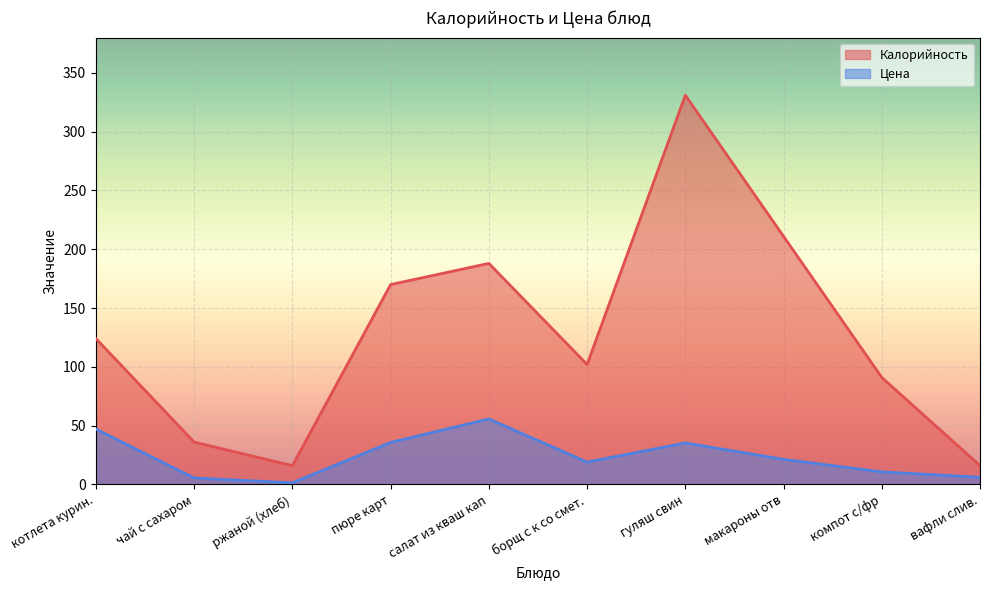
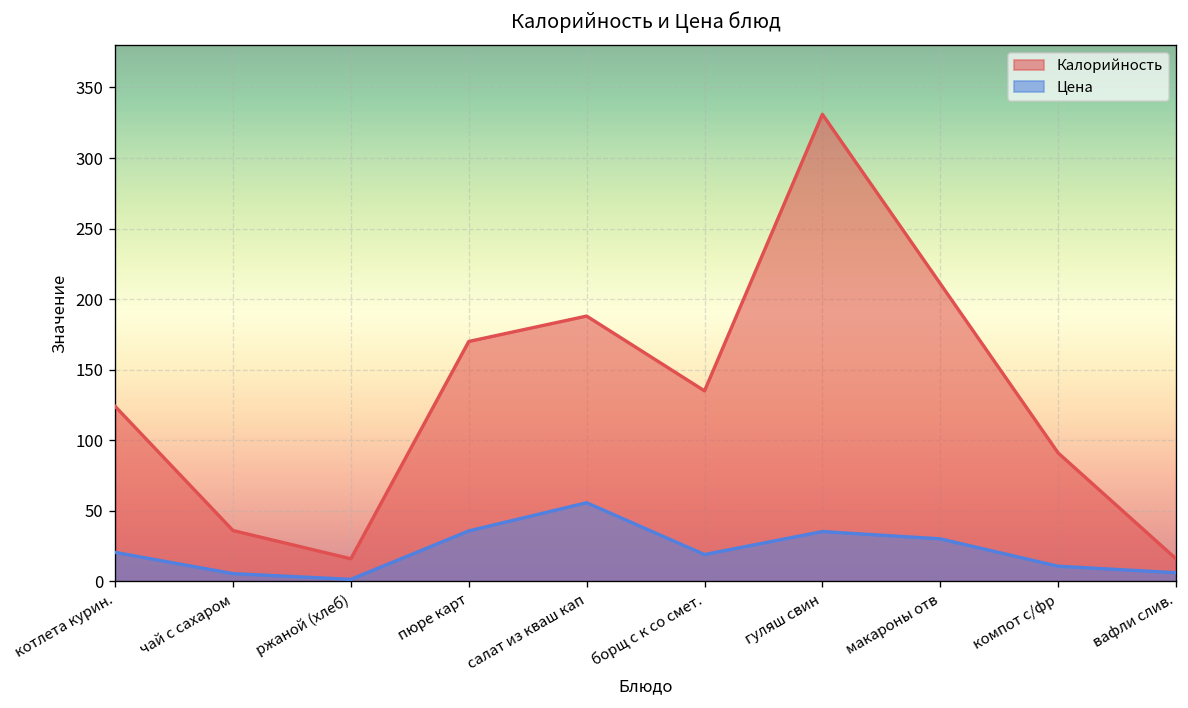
  {
    "Калорийность": {
      "котлета курин.": 124,
      "чай с сахаром": 36,
      "ржаной (хлеб)": 16,
      "пюре карт": 170,
      "салат из кваш кап": 188,
-     "борщ с к со смет.": 102,
+     "борщ с к со смет.": 135,
      "гуляш свин": 331,
      "макароны отв": 211,
      "компот с/фр": 91,
      "вафли слив.": 16
    },
    "Цена": {
-     "котлета курин.": 47,
+     "котлета курин.": 21,
      "чай с сахаром": 5,
      "ржаной (хлеб)": 1,
      "пюре карт": 36,
      "салат из кваш кап": 56,
      "борщ с к со смет.": 19,
      "гуляш свин": 35,
-     "макароны отв": 21,
+     "макароны отв": 30,
      "компот с/фр": 11,
      "вафли слив.": 6
    }
  }
